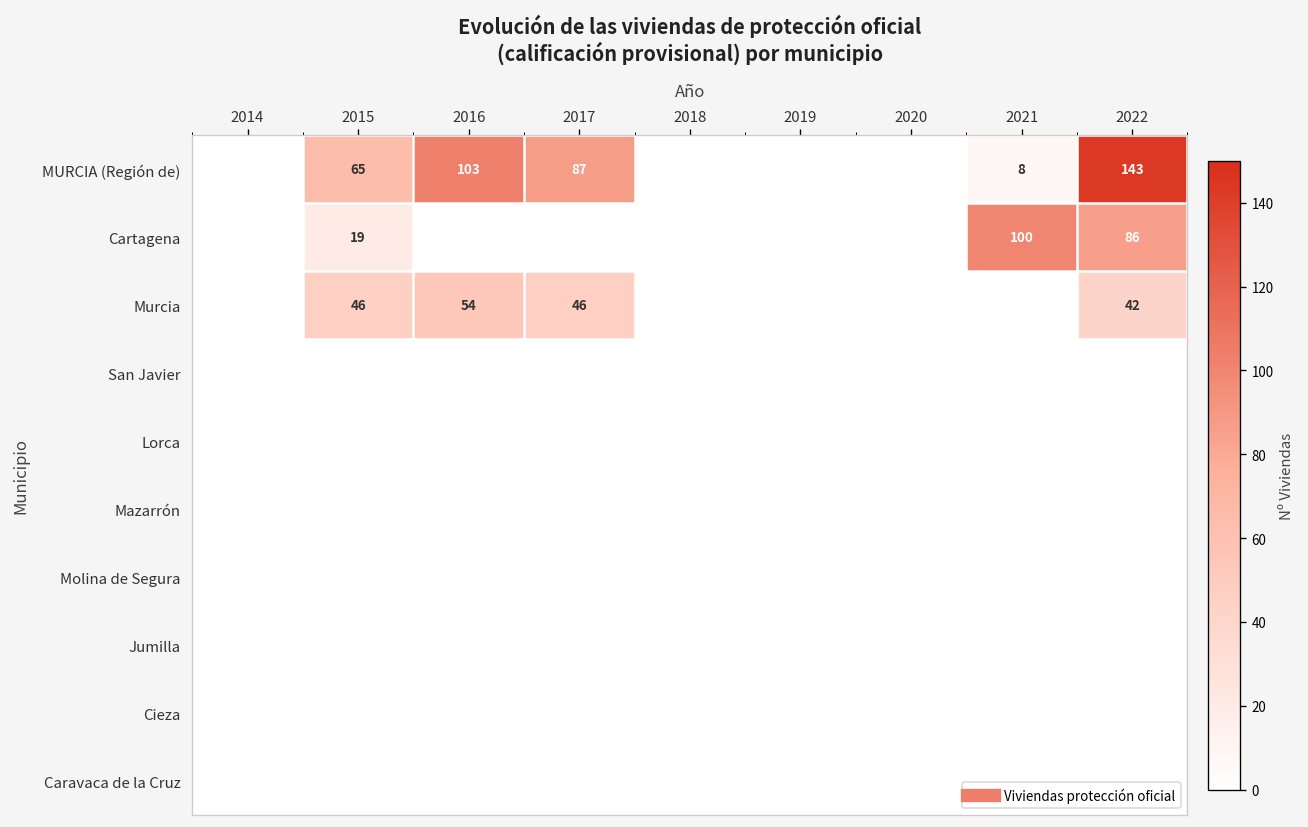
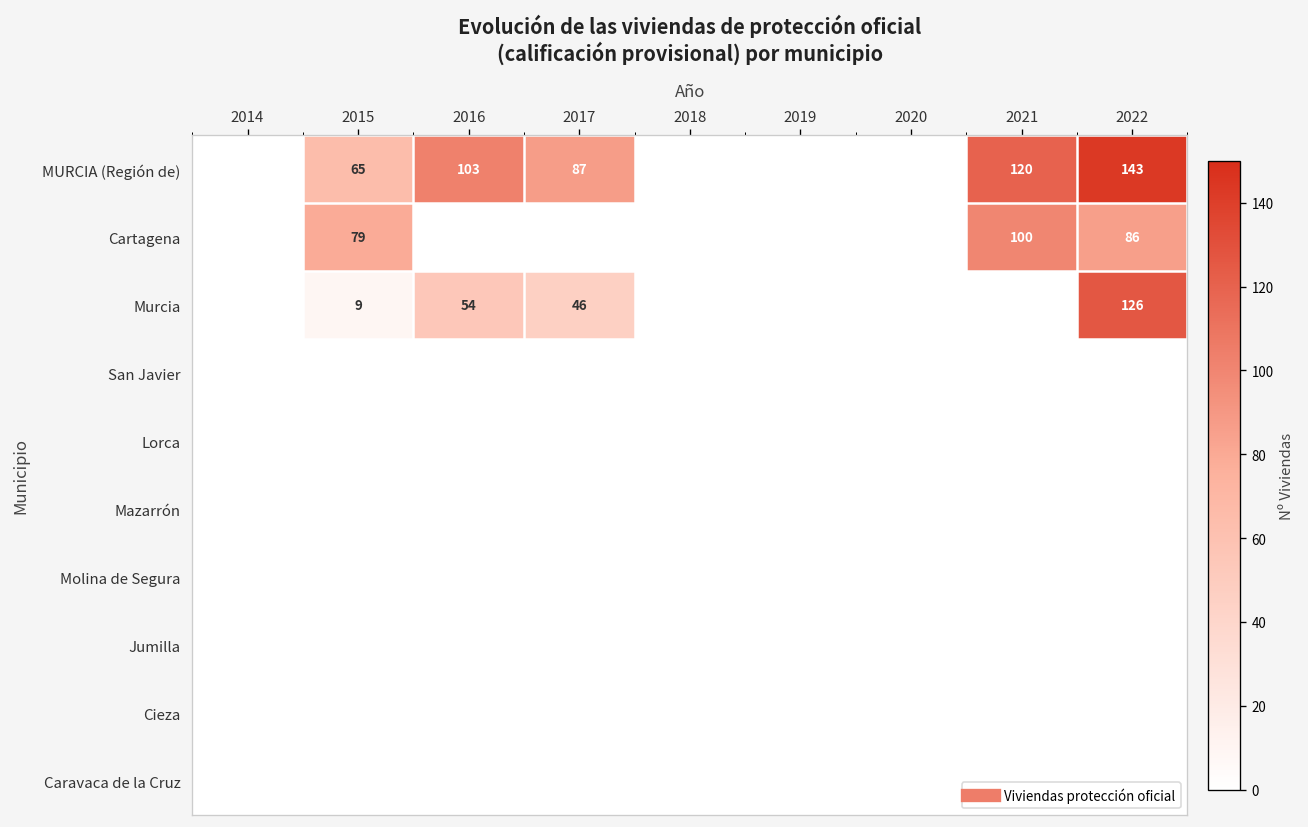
  {
    "MURCIA (Región de)": {
      "2015": 65,
      "2016": 103,
      "2017": 87,
-     "2021": 8,
+     "2021": 120,
      "2022": 143
    },
    "Cartagena": {
-     "2015": 19,
+     "2015": 79,
      "2021": 100,
      "2022": 86
    },
    "Murcia": {
-     "2015": 46,
+     "2015": 9,
      "2016": 54,
      "2017": 46,
-     "2022": 42
+     "2022": 126
    }
  }
